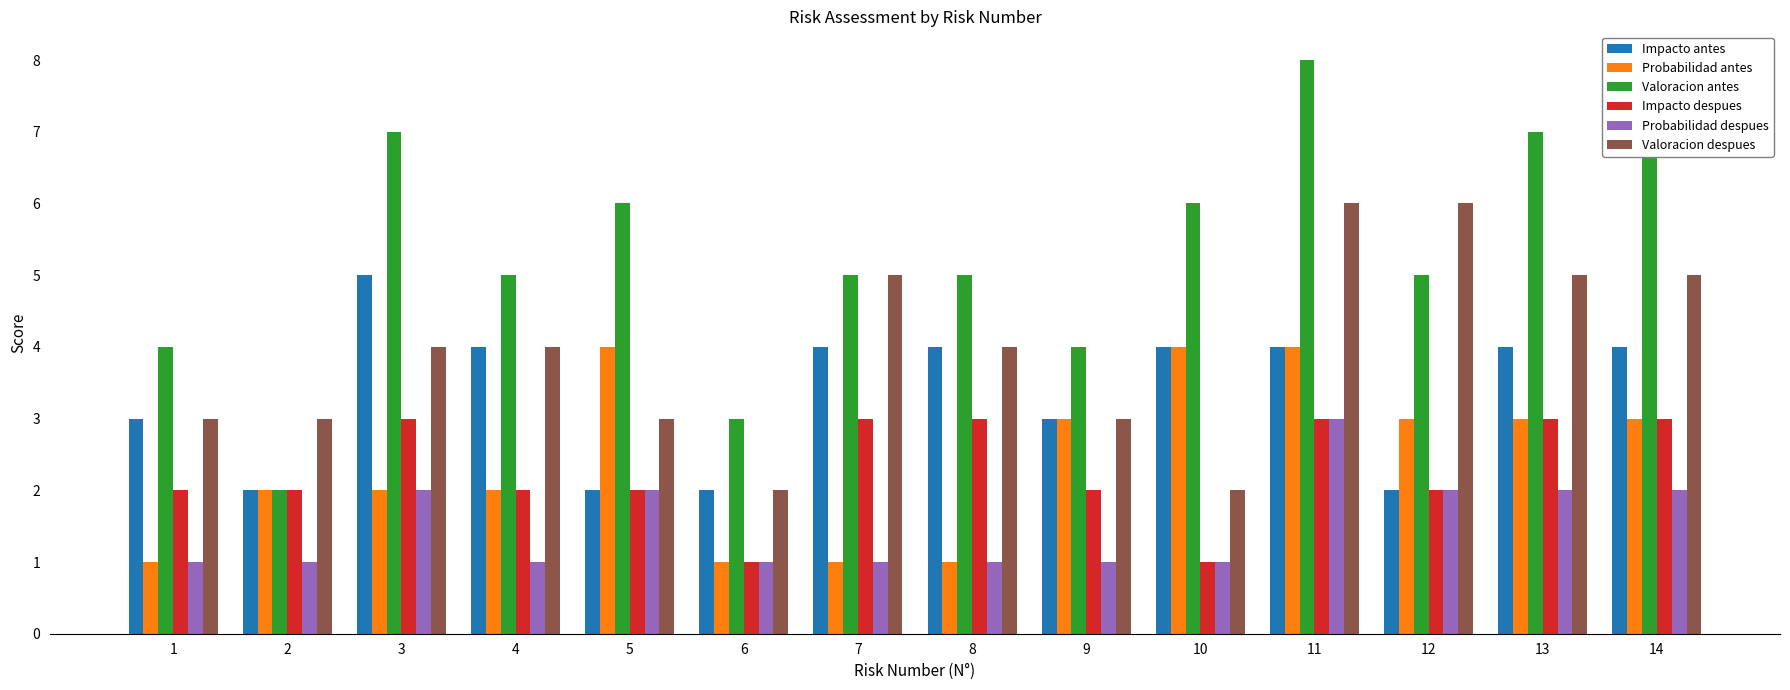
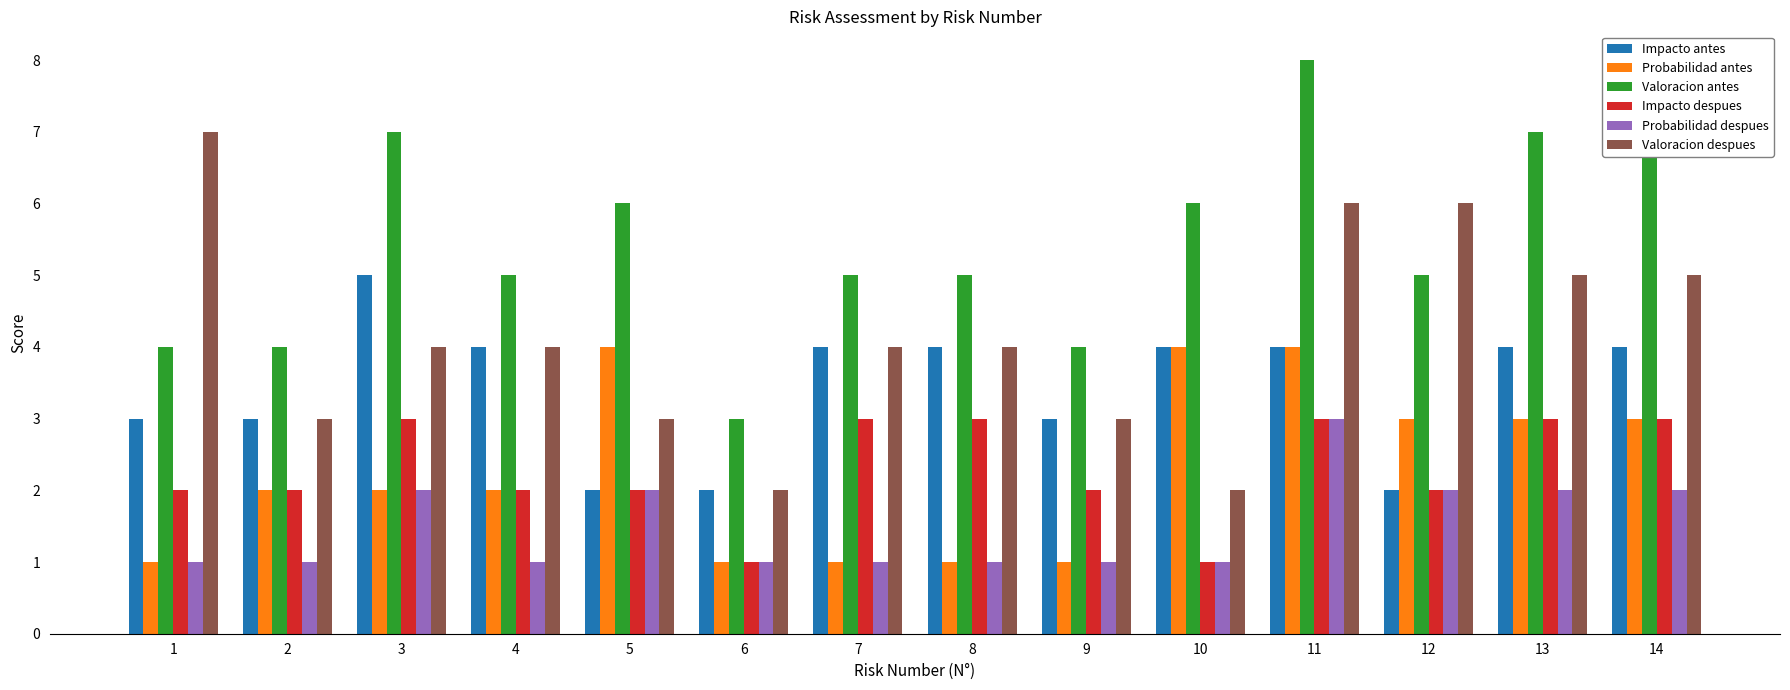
  {
    "Impacto antes": {
      "1": 3,
-     "2": 2,
+     "2": 3,
      "3": 5,
      "4": 4,
      "5": 2,
      "6": 2,
      "7": 4,
      "8": 4,
      "9": 3,
      "10": 4,
      "11": 4,
      "12": 2,
      "13": 4,
      "14": 4
    },
    "Probabilidad antes": {
      "1": 1,
      "2": 2,
      "3": 2,
      "4": 2,
      "5": 4,
      "6": 1,
      "7": 1,
      "8": 1,
-     "9": 3,
+     "9": 1,
      "10": 4,
      "11": 4,
      "12": 3,
      "13": 3,
      "14": 3
    },
    "Valoracion antes": {
      "1": 4,
-     "2": 2,
+     "2": 4,
      "3": 7,
      "4": 5,
      "5": 6,
      "6": 3,
      "7": 5,
      "8": 5,
      "9": 4,
      "10": 6,
      "11": 8,
      "12": 5,
      "13": 7
    },
    "Impacto despues": {
      "1": 2,
      "2": 2,
      "3": 3,
      "4": 2,
      "5": 2,
      "6": 1,
      "7": 3,
      "8": 3,
      "9": 2,
      "10": 1,
      "11": 3,
      "12": 2,
      "13": 3,
      "14": 3
    },
    "Probabilidad despues": {
      "1": 1,
      "2": 1,
      "3": 2,
      "4": 1,
      "5": 2,
      "6": 1,
      "7": 1,
      "8": 1,
      "9": 1,
      "10": 1,
      "11": 3,
      "12": 2,
      "13": 2,
      "14": 2
    },
    "Valoracion despues": {
-     "1": 3,
+     "1": 7,
      "2": 3,
      "3": 4,
      "4": 4,
      "5": 3,
      "6": 2,
-     "7": 5,
+     "7": 4,
      "8": 4,
      "9": 3,
      "10": 2,
      "11": 6,
      "12": 6,
      "13": 5,
      "14": 5
    }
  }
